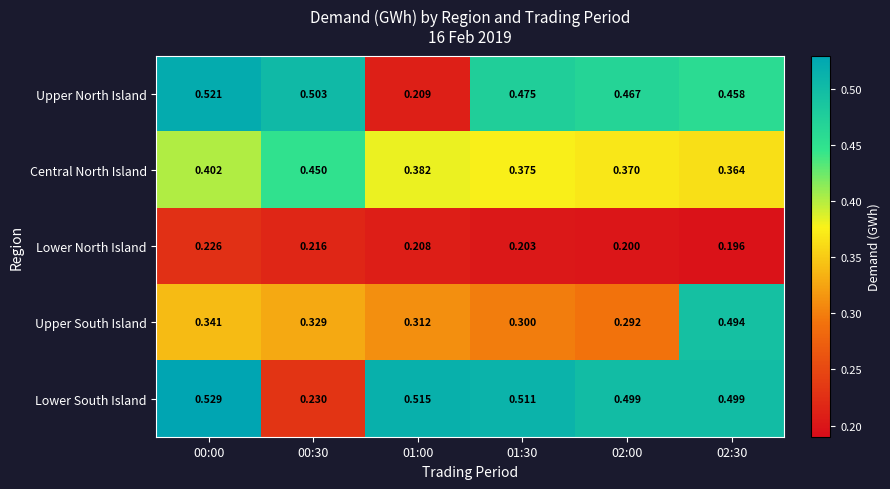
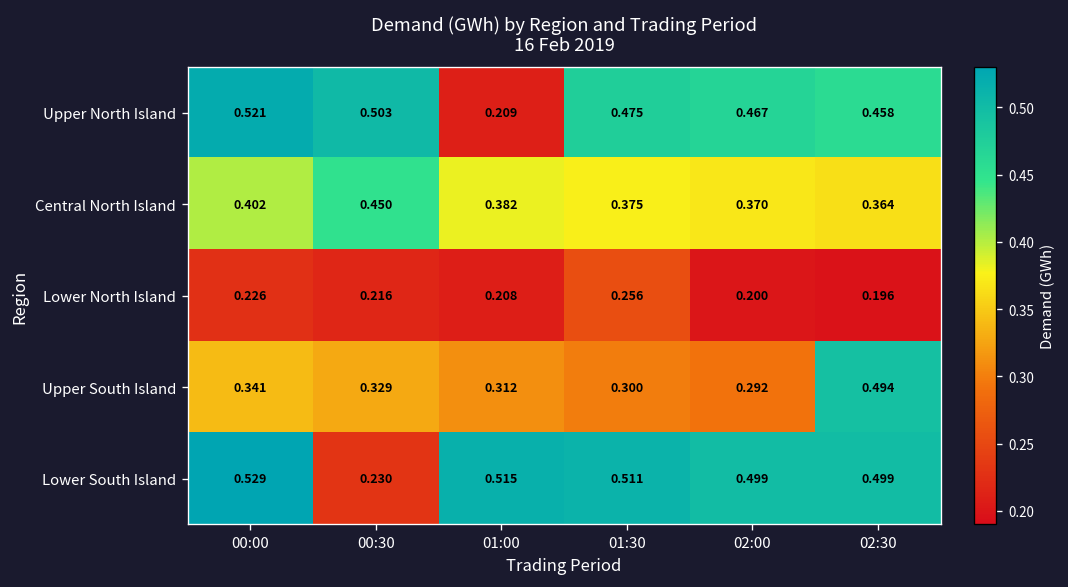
  {
    "Upper North Island": {
      "00:00": 0.521,
      "00:30": 0.503,
      "01:00": 0.209,
      "01:30": 0.475,
      "02:00": 0.467,
      "02:30": 0.458
    },
    "Central North Island": {
      "00:00": 0.402,
      "00:30": 0.450,
      "01:00": 0.382,
      "01:30": 0.375,
      "02:00": 0.370,
      "02:30": 0.364
    },
    "Lower North Island": {
      "00:00": 0.226,
      "00:30": 0.216,
      "01:00": 0.208,
-     "01:30": 0.203,
+     "01:30": 0.256,
      "02:00": 0.200,
      "02:30": 0.196
    },
    "Upper South Island": {
      "00:00": 0.341,
      "00:30": 0.329,
      "01:00": 0.312,
      "01:30": 0.300,
      "02:00": 0.292,
      "02:30": 0.494
    },
    "Lower South Island": {
      "00:00": 0.529,
      "00:30": 0.230,
      "01:00": 0.515,
      "01:30": 0.511,
      "02:00": 0.499,
      "02:30": 0.499
    }
  }
